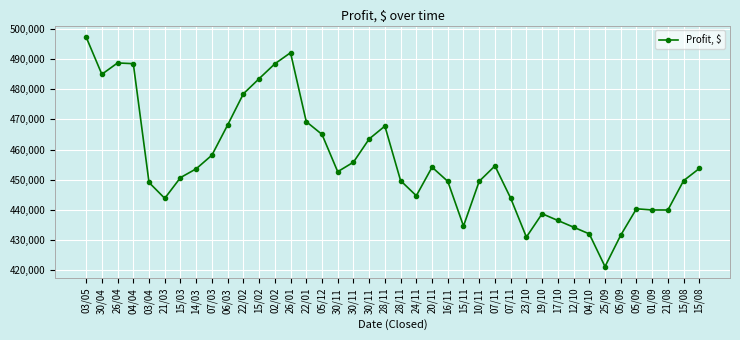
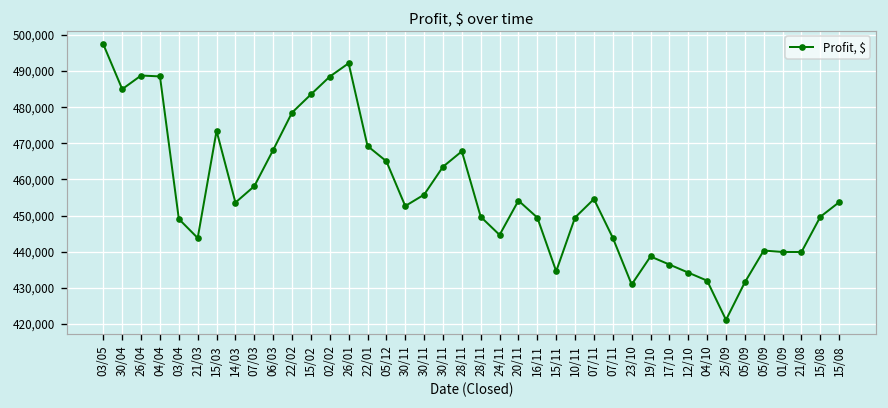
  {
    "03/05": "497,000",
    "30/04": "485,000",
    "26/04": "489,000",
    "04/04": "489,000",
    "03/04": "449,000",
    "21/03": "444,000",
-   "15/03": "451,000",
+   "15/03": "473,000",
    "14/03": "454,000",
    "07/03": "458,000",
    "06/03": "468,000",
    "22/02": "479,000",
    "15/02": "484,000",
    "02/02": "488,000",
    "26/01": "492,000",
    "22/01": "469,000",
    "05/12": "465,000",
    "24/11": "445,000",
    "20/11": "454,000",
    "16/11": "449,000",
    "15/11": "435,000",
    "10/11": "449,000",
    "23/10": "431,000",
    "19/10": "439,000",
    "17/10": "436,000",
    "12/10": "434,000",
    "04/10": "432,000",
    "25/09": "421,000",
    "01/09": "440,000",
    "21/08": "440,000"
  }
